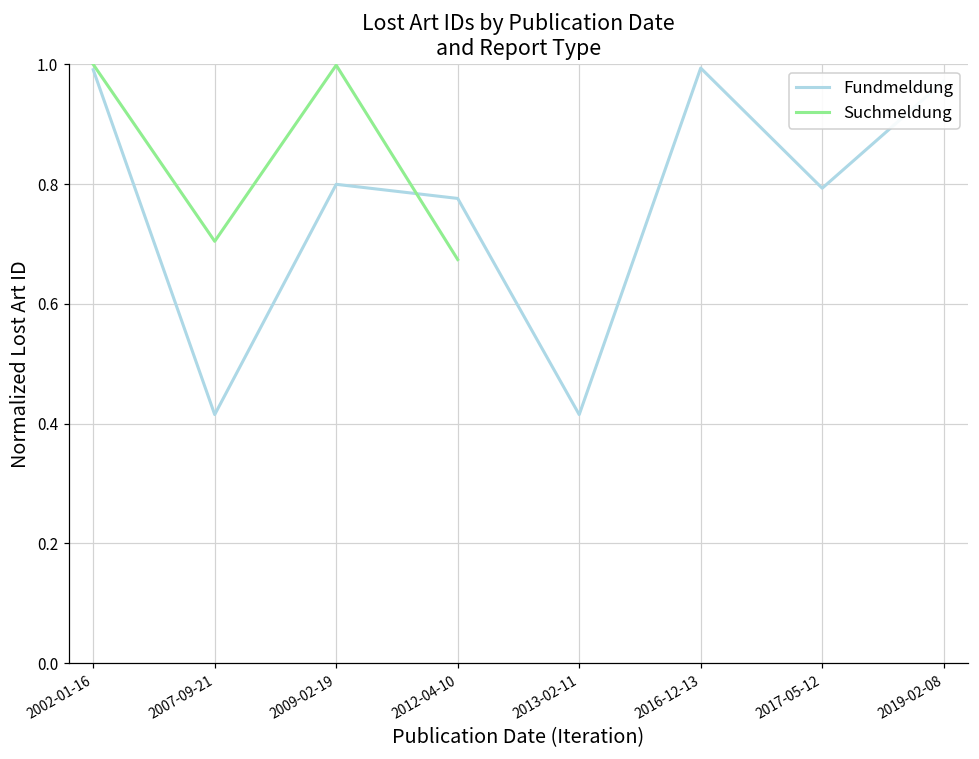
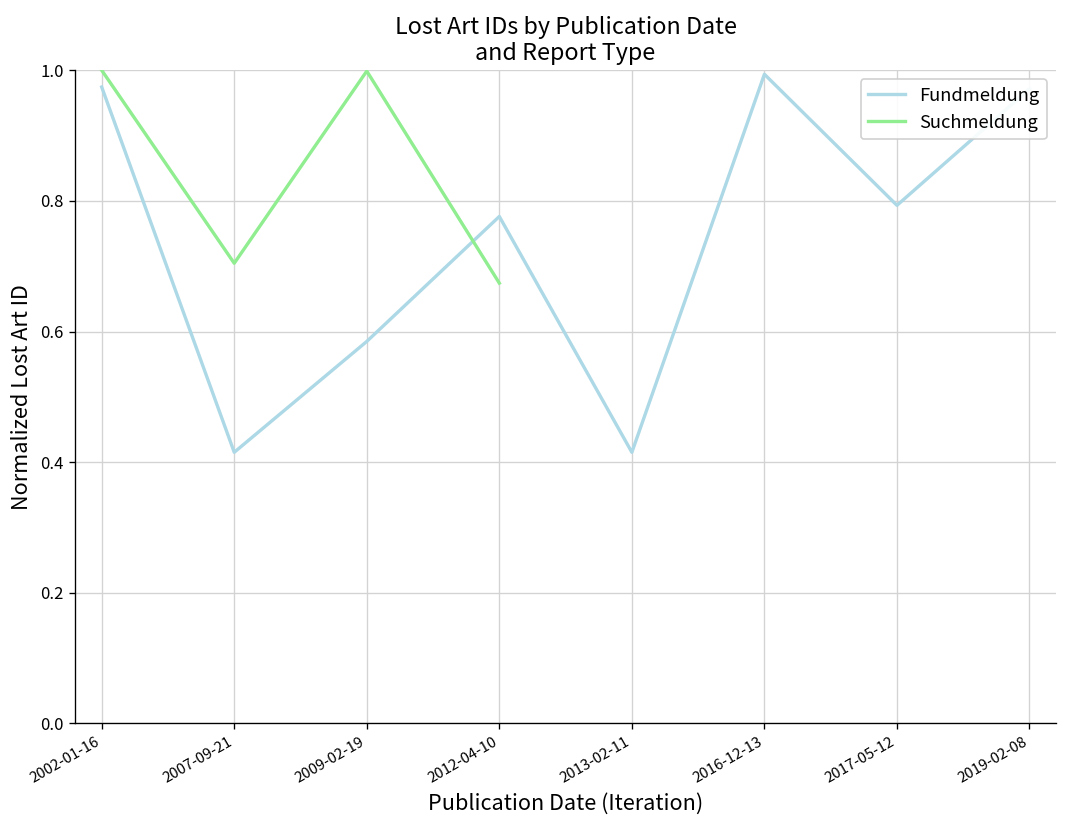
  {
    "Fundmeldung": {
-     "2002-01-16": 0.99,
+     "2002-01-16": 0.97,
      "2007-09-21": 0.42,
-     "2009-02-19": 0.80,
+     "2009-02-19": 0.58,
      "2012-04-10": 0.78,
      "2013-02-11": 0.42,
      "2016-12-13": 0.99,
      "2017-05-12": 0.79
    },
    "Suchmeldung": {
      "2002-01-16": 1.00,
      "2007-09-21": 0.70,
      "2009-02-19": 1.00,
      "2012-04-10": 0.67
    }
  }
